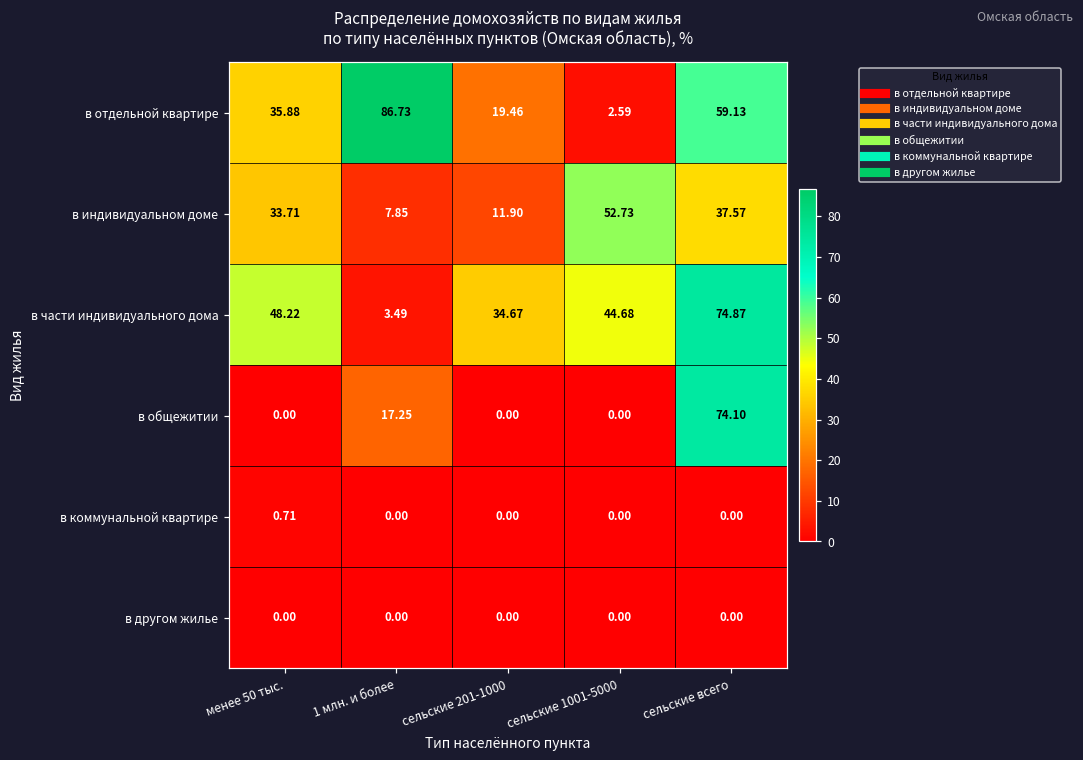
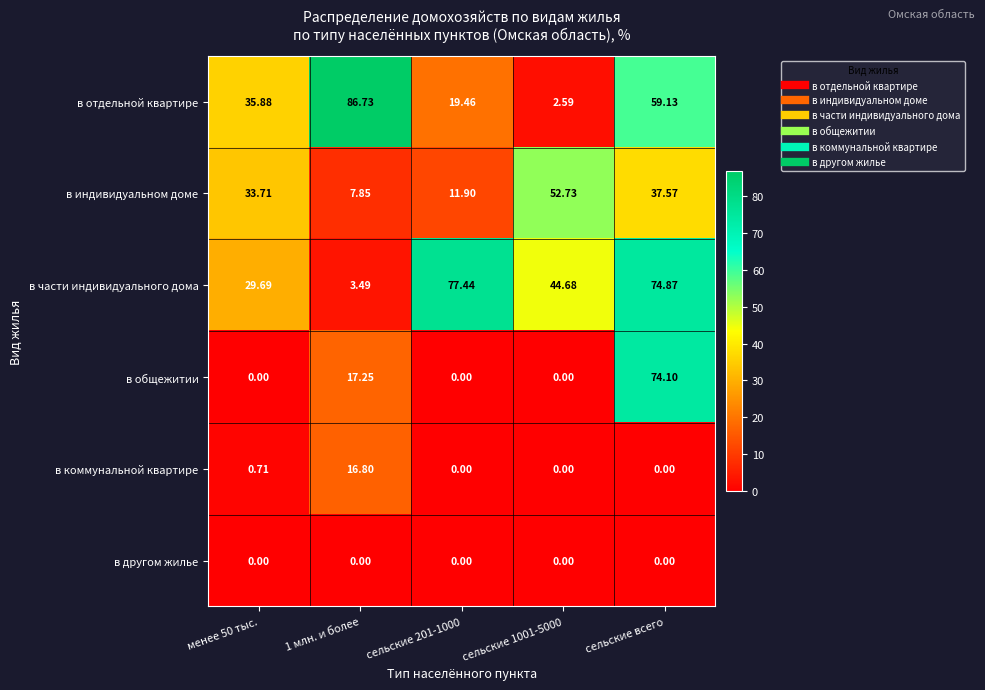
  {
    "в отдельной квартире": {
      "менее 50 тыс.": 35.88,
      "1 млн. и более": 86.73,
      "сельские 201-1000": 19.46,
      "сельские 1001-5000": 2.59,
      "сельские всего": 59.13
    },
    "в индивидуальном доме": {
      "менее 50 тыс.": 33.71,
      "1 млн. и более": 7.85,
      "сельские 201-1000": 11.90,
      "сельские 1001-5000": 52.73,
      "сельские всего": 37.57
    },
    "в части индивидуального дома": {
-     "менее 50 тыс.": 48.22,
+     "менее 50 тыс.": 29.69,
      "1 млн. и более": 3.49,
-     "сельские 201-1000": 34.67,
+     "сельские 201-1000": 77.44,
      "сельские 1001-5000": 44.68,
      "сельские всего": 74.87
    },
    "в общежитии": {
      "менее 50 тыс.": 0.00,
      "1 млн. и более": 17.25,
      "сельские 201-1000": 0.00,
      "сельские 1001-5000": 0.00,
      "сельские всего": 74.10
    },
    "в коммунальной квартире": {
      "менее 50 тыс.": 0.71,
-     "1 млн. и более": 0.00,
+     "1 млн. и более": 16.80,
      "сельские 201-1000": 0.00,
      "сельские 1001-5000": 0.00,
      "сельские всего": 0.00
    },
    "в другом жилье": {
      "менее 50 тыс.": 0.00,
      "1 млн. и более": 0.00,
      "сельские 201-1000": 0.00,
      "сельские 1001-5000": 0.00,
      "сельские всего": 0.00
    }
  }
